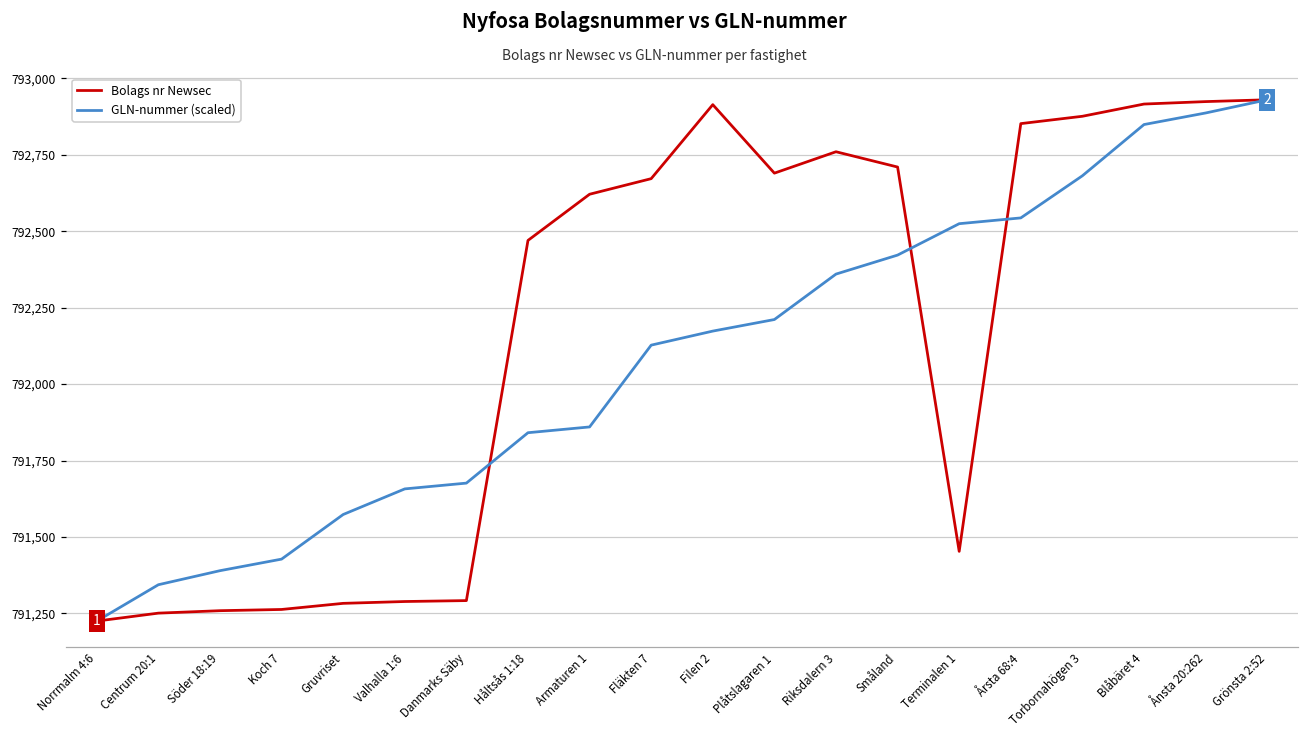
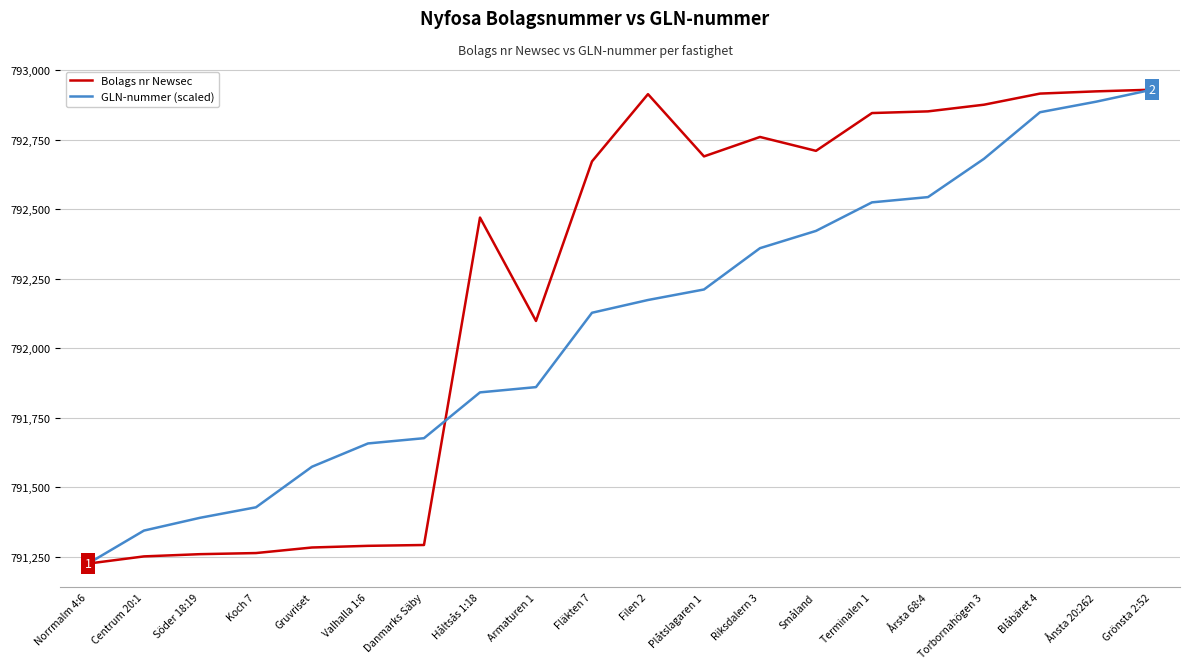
  {
    "Bolags nr Newsec": {
      "Centrum 20:1": "791,250",
      "Söder 18:19": "791,260",
      "Koch 7": "791,260",
      "Gruvriset": "791,280",
      "Valhalla 1:6": "791,290",
      "Danmarks Säby": "791,290",
      "Håltsås 1:18": "792,470",
-     "Armaturen 1": "792,620",
+     "Armaturen 1": "792,100",
      "Fläkten 7": "792,670",
      "Filen 2": "792,910",
      "Plåtslagaren 1": "792,690",
      "Riksdalern 3": "792,760",
      "Småland": "792,710",
-     "Terminalen 1": "791,450",
+     "Terminalen 1": "792,850",
      "Årsta 68:4": "792,850",
      "Torbornahögen 3": "792,880",
      "Blåbäret 4": "792,920",
      "Ånsta 20:262": "792,920"
    },
    "GLN-nummer (scaled)": {
      "Centrum 20:1": "791,340",
      "Söder 18:19": "791,390",
      "Koch 7": "791,430",
      "Gruvriset": "791,570",
      "Valhalla 1:6": "791,660",
      "Danmarks Säby": "791,680",
      "Håltsås 1:18": "791,840",
      "Armaturen 1": "791,860",
      "Fläkten 7": "792,130",
      "Filen 2": "792,170",
      "Plåtslagaren 1": "792,210",
      "Riksdalern 3": "792,360",
      "Småland": "792,420",
      "Terminalen 1": "792,520",
      "Årsta 68:4": "792,540",
      "Torbornahögen 3": "792,680",
      "Blåbäret 4": "792,850",
      "Ånsta 20:262": "792,890"
    }
  }
